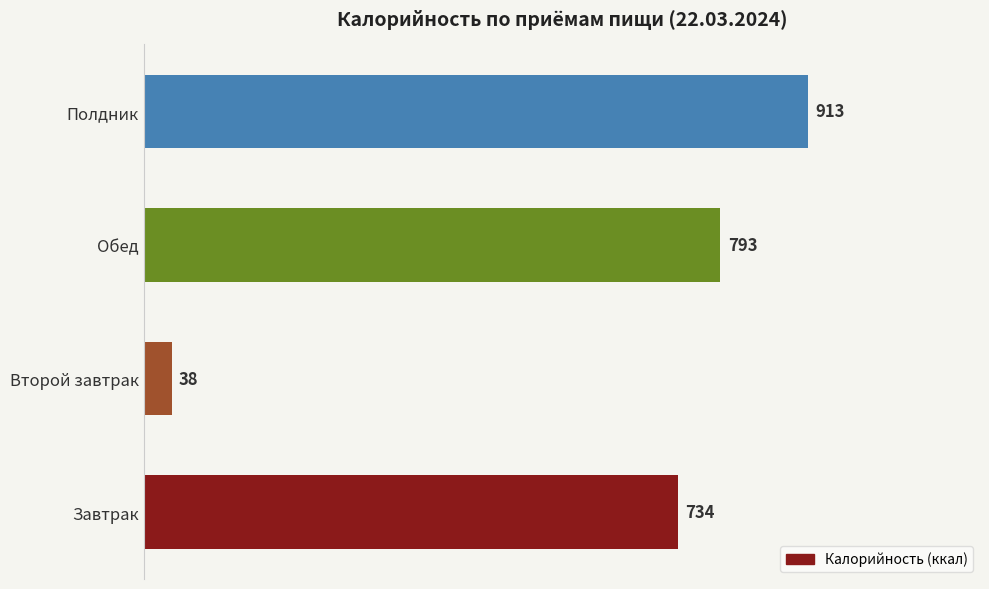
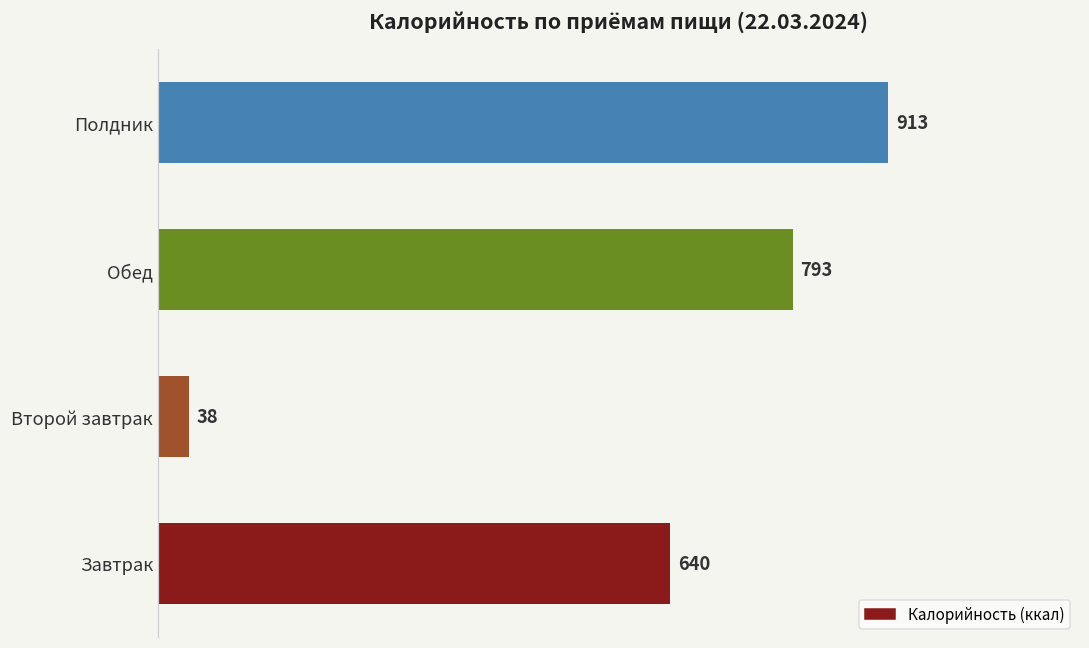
  {
    "Полдник": 913,
    "Обед": 793,
    "Второй завтрак": 38,
-   "Завтрак": 734
+   "Завтрак": 640
  }
